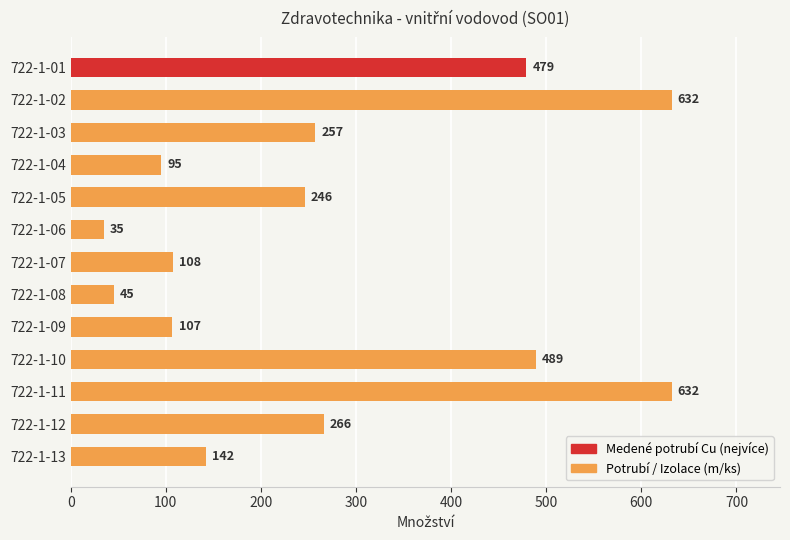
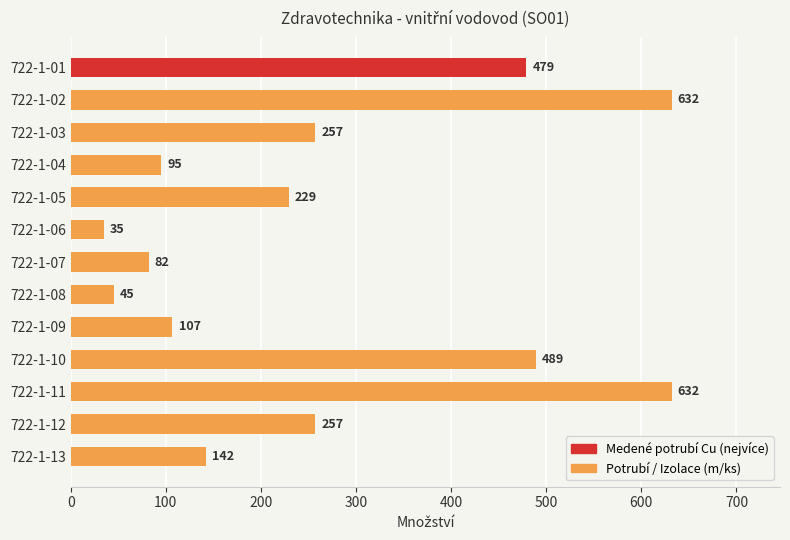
  {
    "722-1-01": 479,
    "722-1-02": 632,
    "722-1-03": 257,
    "722-1-04": 95,
-   "722-1-05": 246,
+   "722-1-05": 229,
    "722-1-06": 35,
-   "722-1-07": 108,
+   "722-1-07": 82,
    "722-1-08": 45,
    "722-1-09": 107,
    "722-1-10": 489,
    "722-1-11": 632,
-   "722-1-12": 266,
+   "722-1-12": 257,
    "722-1-13": 142
  }
